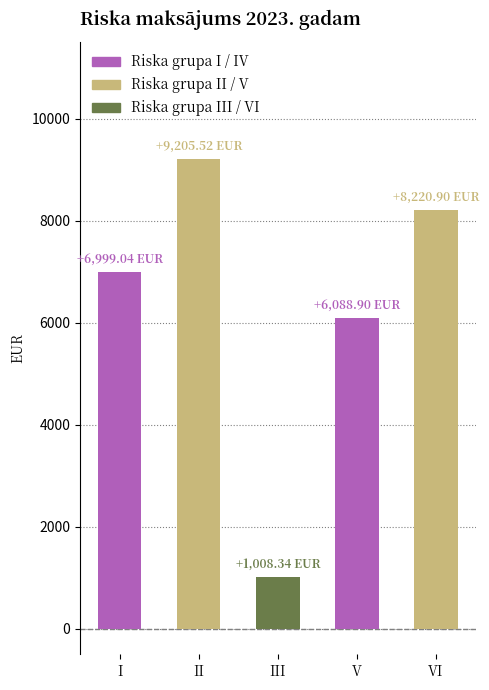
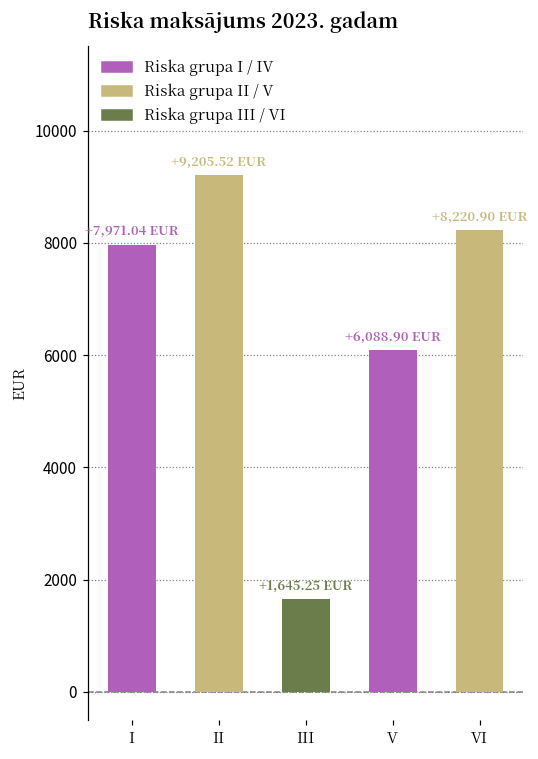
  {
-   "I": "+6,999.04",
+   "I": "+7,971.04",
    "II": "+9,205.52",
-   "III": "+1,008.34",
+   "III": "+1,645.25",
    "V": "+6,088.90",
    "VI": "+8,220.90"
  }
